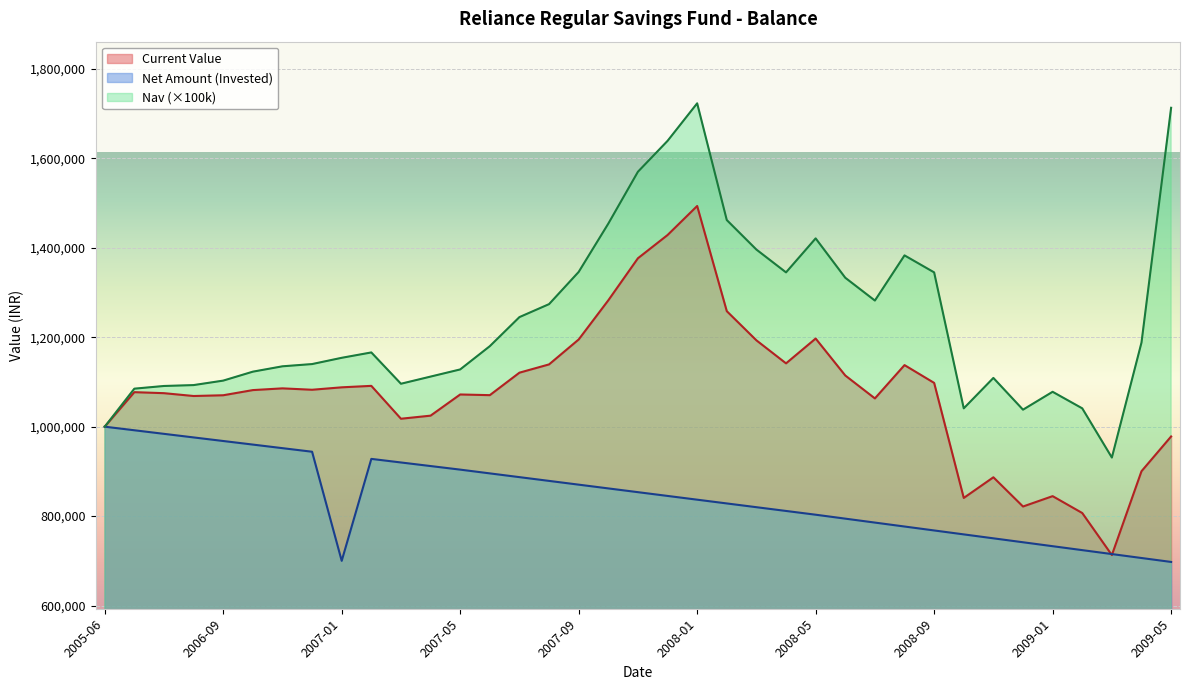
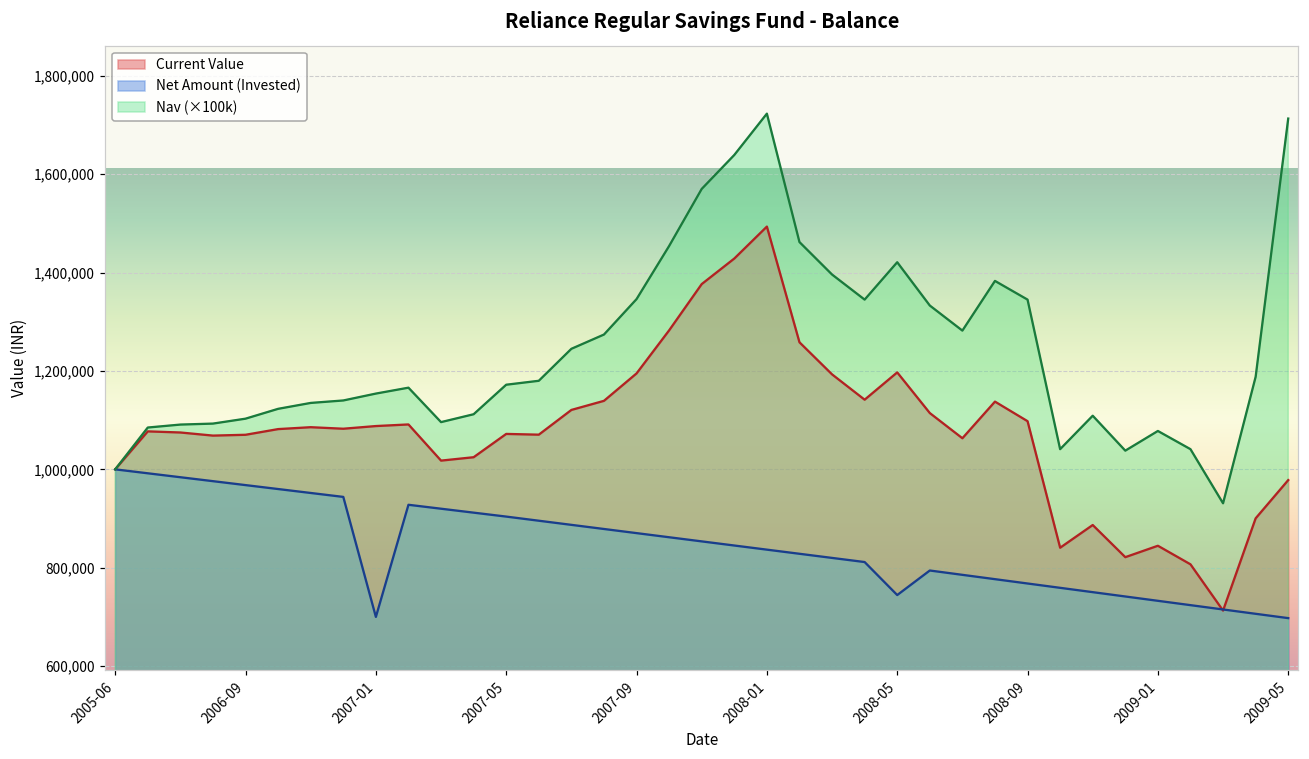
  {
    "Current Value": {
      "2006-09": "1,070,000",
      "2007-01": "1,090,000",
      "2007-05": "1,070,000",
      "2007-09": "1,190,000",
      "2008-01": "1,490,000",
      "2008-05": "1,200,000",
      "2008-09": "1,100,000",
      "2009-01": "840,000",
      "2009-05": "980,000"
    },
    "Net Amount (Invested)": {
      "2006-09": "970,000",
      "2007-01": "700,000",
      "2007-05": "900,000",
      "2007-09": "870,000",
      "2008-01": "840,000",
-     "2008-05": "800,000",
+     "2008-05": "740,000",
      "2008-09": "770,000",
      "2009-01": "730,000",
      "2009-05": "700,000"
    },
    "Nav (×100k)": {
      "2006-09": "1,100,000",
      "2007-01": "1,150,000",
-     "2007-05": "1,130,000",
+     "2007-05": "1,170,000",
      "2007-09": "1,350,000",
      "2008-01": "1,720,000",
      "2008-05": "1,420,000",
      "2008-09": "1,350,000",
      "2009-01": "1,080,000",
      "2009-05": "1,710,000"
    }
  }
